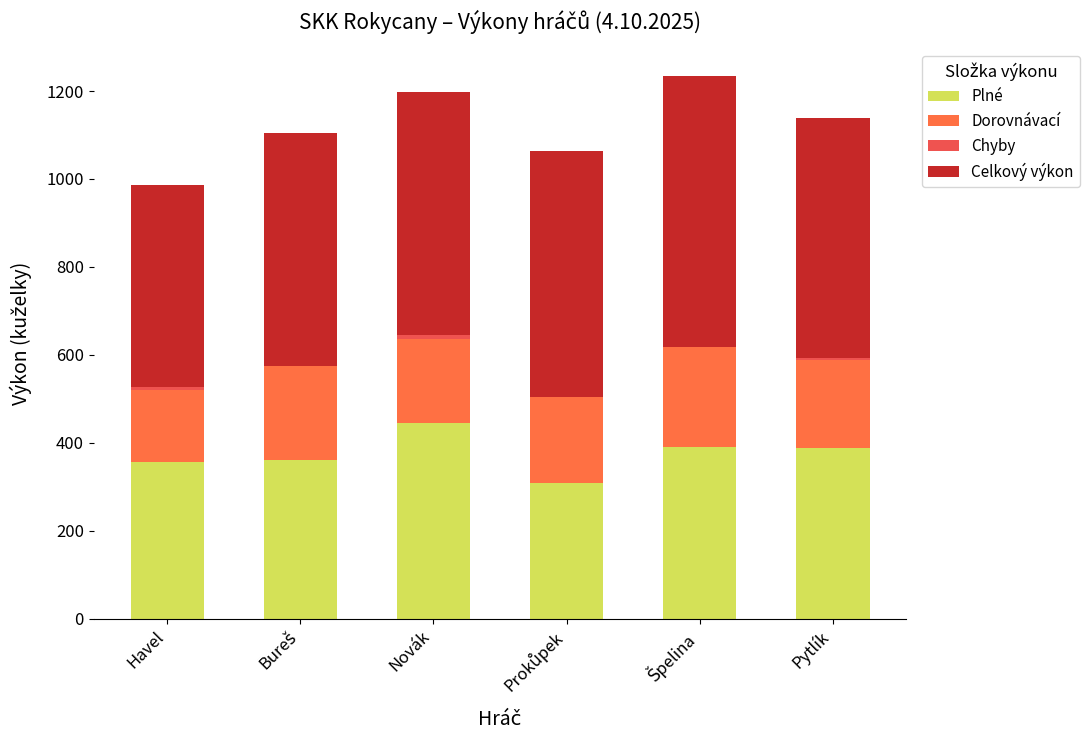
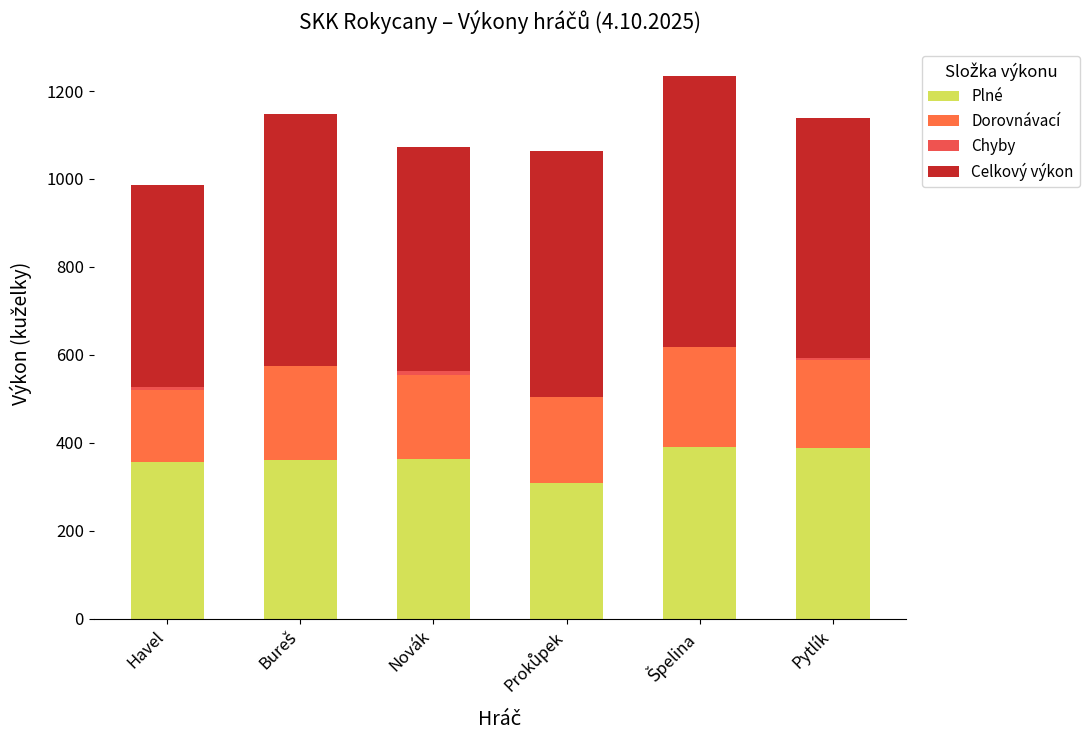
  {
    "Plné": {
      "Havel": 360,
      "Bureš": 360,
-     "Novák": 450,
+     "Novák": 360,
      "Prokůpek": 310,
      "Špelina": 390,
      "Pytlík": 390
    },
    "Celkový výkon": {
      "Havel": 460,
-     "Bureš": 530,
-     "Novák": 550,
+     "Bureš": 570,
+     "Novák": 510,
      "Prokůpek": 560,
      "Špelina": 620,
      "Pytlík": 550
    }
  }
